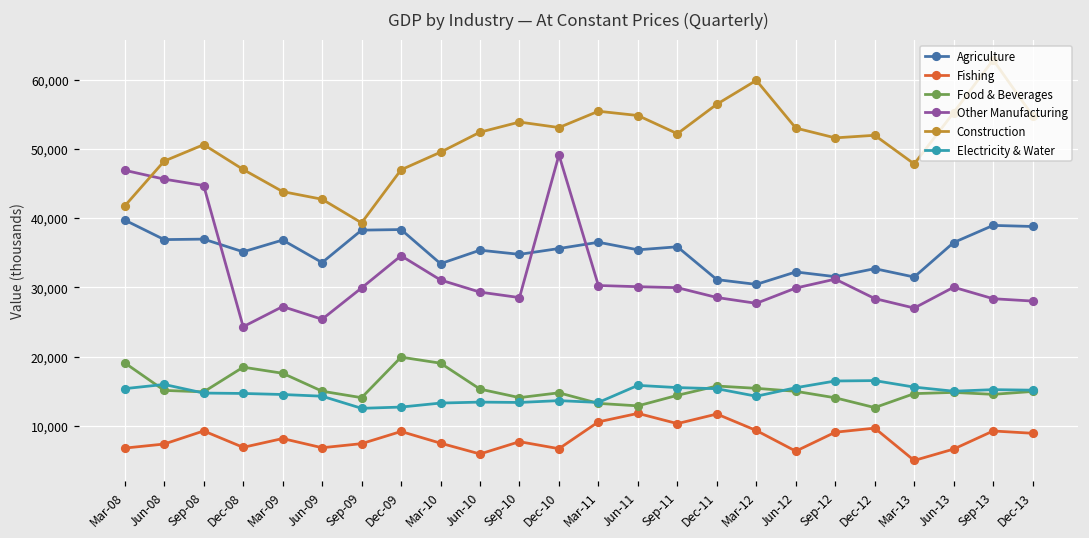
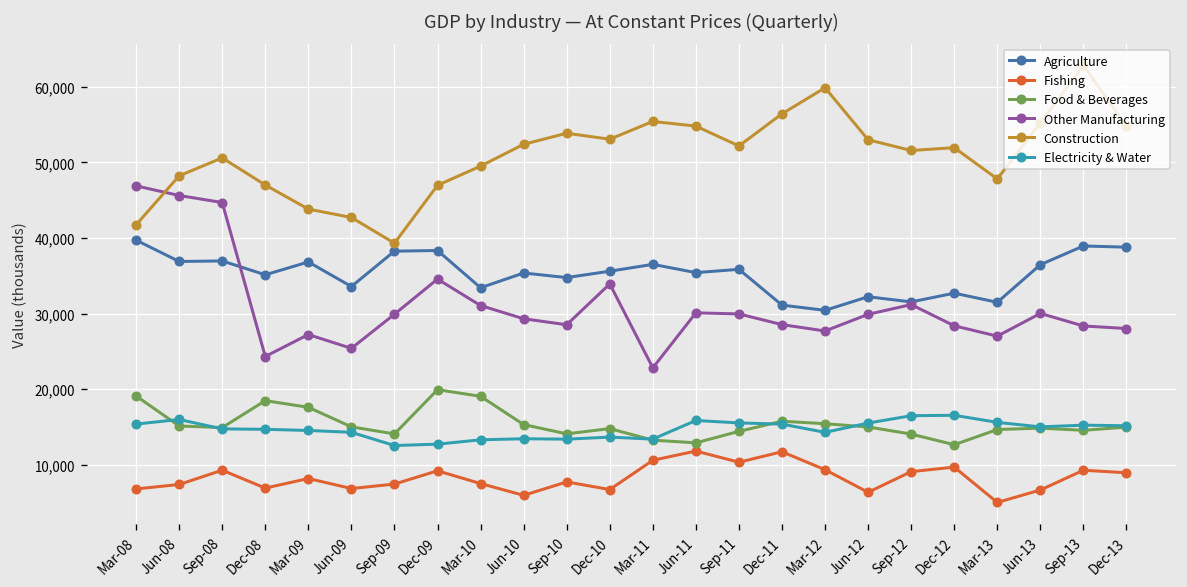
  {
    "Food & Beverages": {
      "Mar-08": "19,000",
      "Jun-08": "15,000",
      "Dec-08": "18,000",
      "Mar-09": "18,000",
      "Jun-09": "15,000",
      "Sep-09": "14,000",
      "Dec-09": "20,000",
      "Mar-10": "19,000",
      "Jun-10": "15,000",
      "Sep-10": "14,000",
      "Dec-10": "15,000",
      "Jun-11": "13,000",
      "Sep-11": "14,000",
      "Mar-12": "15,000",
      "Jun-12": "15,000",
      "Sep-12": "14,000",
      "Dec-12": "13,000",
      "Mar-13": "15,000",
      "Sep-13": "15,000"
    },
    "Other Manufacturing": {
      "Mar-08": "47,000",
      "Jun-08": "46,000",
      "Sep-08": "45,000",
      "Dec-08": "24,000",
      "Mar-09": "27,000",
      "Jun-09": "25,000",
      "Sep-09": "30,000",
      "Dec-09": "35,000",
      "Mar-10": "31,000",
      "Jun-10": "29,000",
      "Sep-10": "29,000",
-     "Dec-10": "49,000",
-     "Mar-11": "30,000",
+     "Dec-10": "34,000",
+     "Mar-11": "23,000",
      "Jun-11": "30,000",
      "Sep-11": "30,000",
      "Dec-11": "29,000",
      "Mar-12": "28,000",
      "Jun-12": "30,000",
      "Dec-12": "28,000",
      "Mar-13": "27,000",
      "Jun-13": "30,000",
      "Sep-13": "28,000",
      "Dec-13": "28,000"
    }
  }
